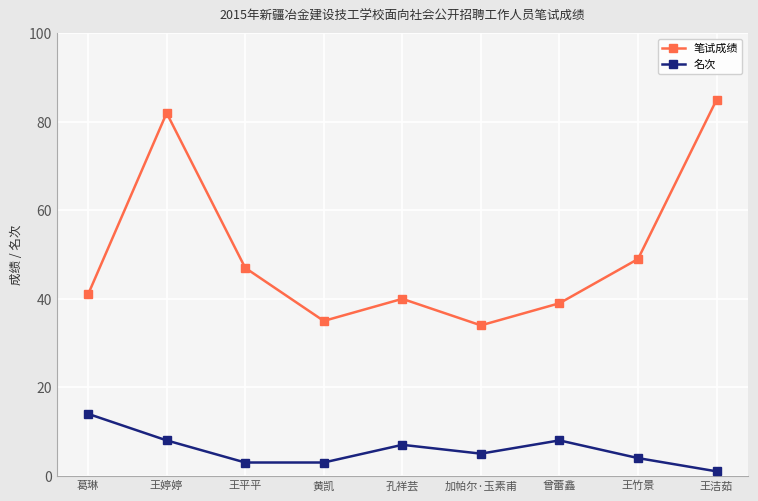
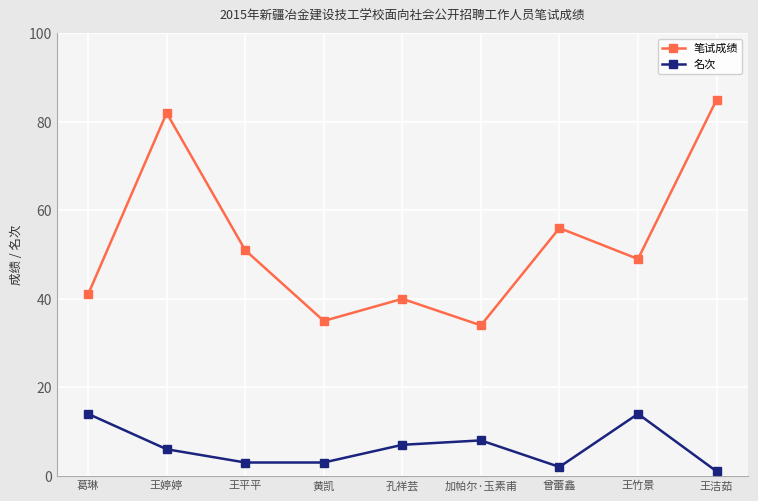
  {
    "笔试成绩": {
      "葛琳": 41,
      "王婷婷": 82,
-     "王平平": 47,
+     "王平平": 51,
      "黄凯": 35,
      "孔祥芸": 40,
      "加帕尔·玉素甫": 34,
-     "曾蕾鑫": 39,
+     "曾蕾鑫": 56,
      "王竹景": 49,
      "王洁茹": 85
    },
    "名次": {
      "葛琳": 14,
-     "王婷婷": 8,
+     "王婷婷": 6,
      "王平平": 3,
      "黄凯": 3,
      "孔祥芸": 7,
-     "加帕尔·玉素甫": 5,
-     "曾蕾鑫": 8,
-     "王竹景": 4,
+     "加帕尔·玉素甫": 8,
+     "曾蕾鑫": 2,
+     "王竹景": 14,
      "王洁茹": 1
    }
  }
